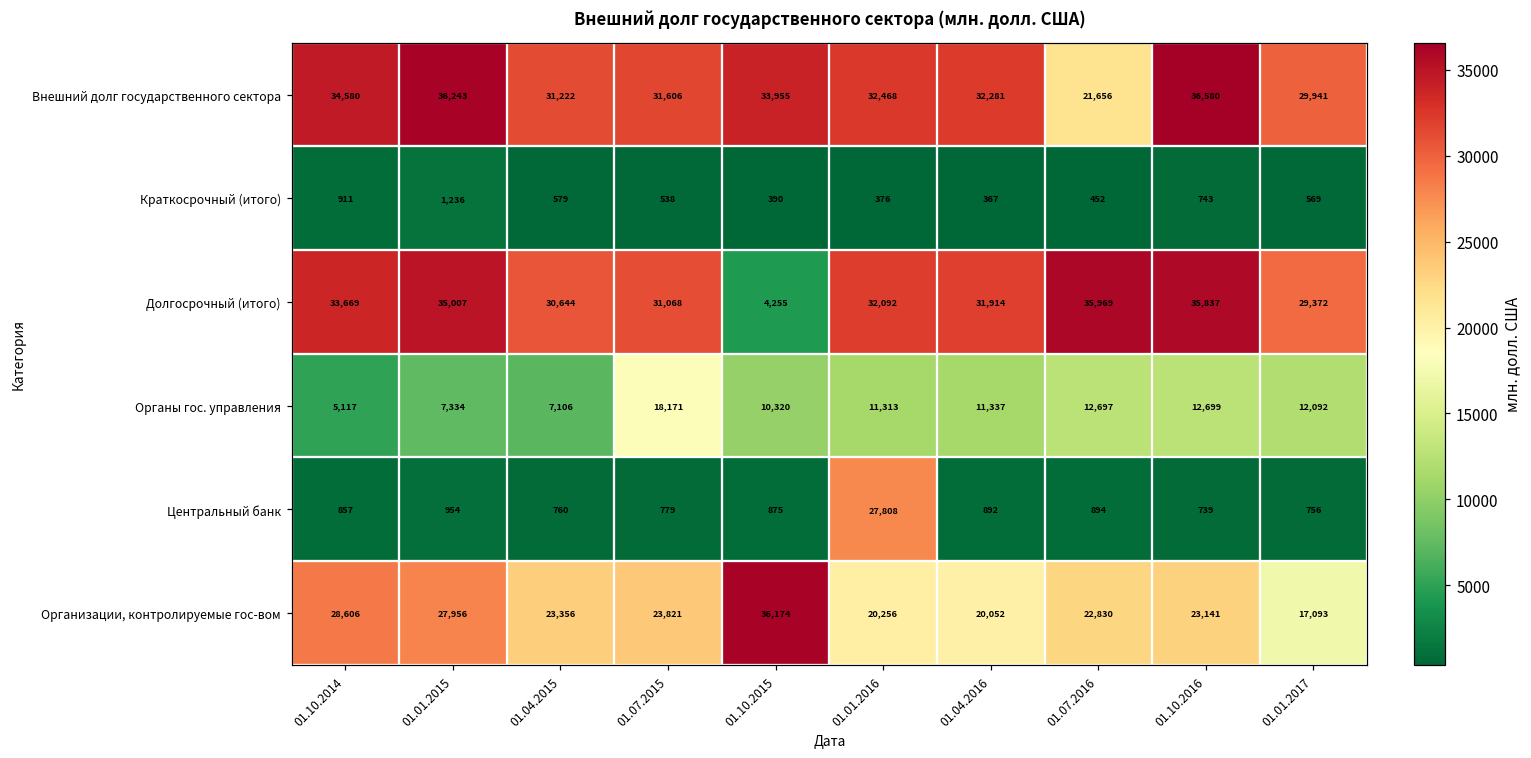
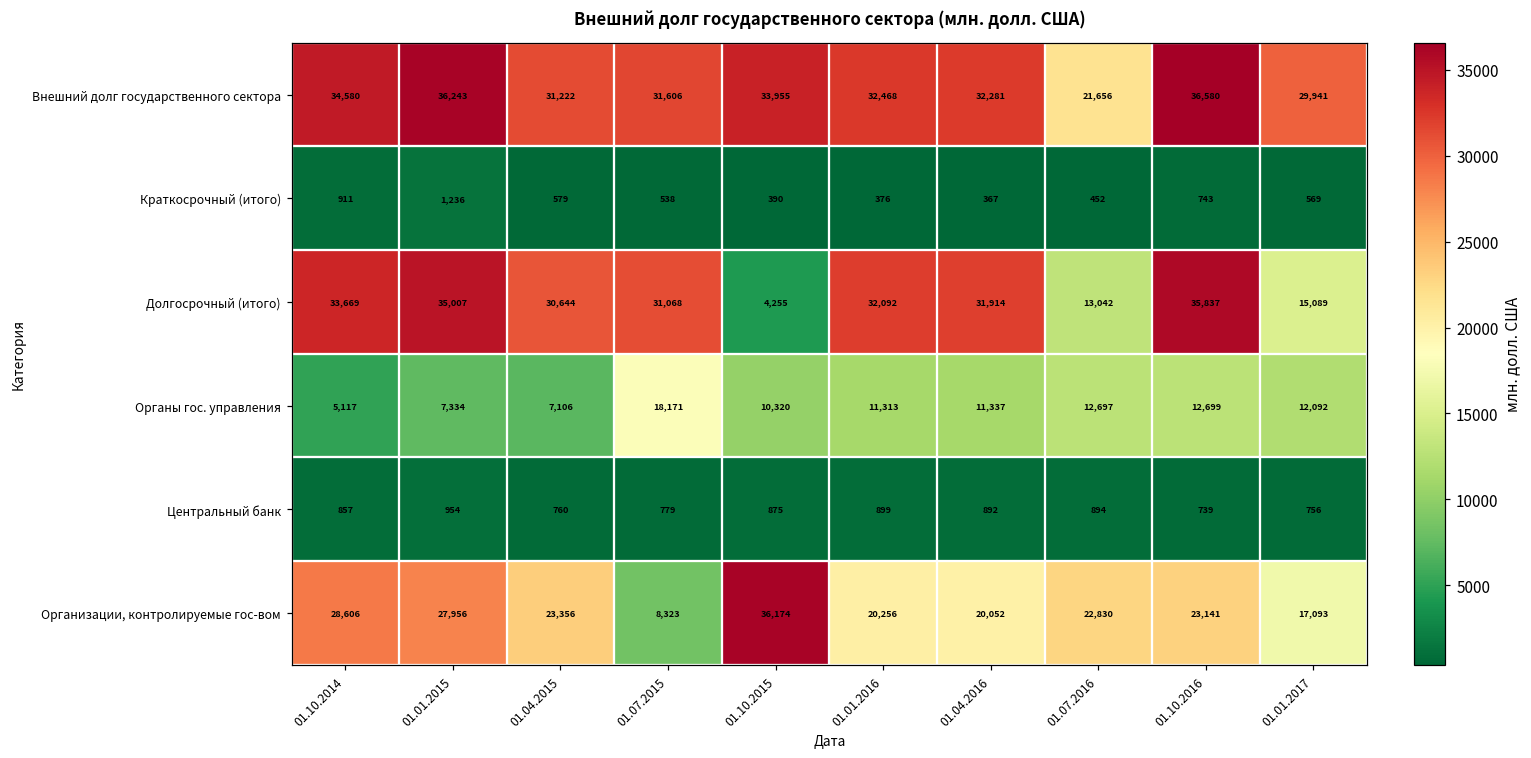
  {
    "Внешний долг государственного сектора": {
      "01.10.2014": "34,580",
      "01.01.2015": "36,243",
      "01.04.2015": "31,222",
      "01.07.2015": "31,606",
      "01.10.2015": "33,955",
      "01.01.2016": "32,468",
      "01.04.2016": "32,281",
      "01.07.2016": "21,656",
      "01.10.2016": "36,580",
      "01.01.2017": "29,941"
    },
    "Краткосрочный (итого)": {
      "01.10.2014": "911",
      "01.01.2015": "1,236",
      "01.04.2015": "579",
      "01.07.2015": "538",
      "01.10.2015": "390",
      "01.01.2016": "376",
      "01.04.2016": "367",
      "01.07.2016": "452",
      "01.10.2016": "743",
      "01.01.2017": "569"
    },
    "Долгосрочный (итого)": {
      "01.10.2014": "33,669",
      "01.01.2015": "35,007",
      "01.04.2015": "30,644",
      "01.07.2015": "31,068",
      "01.10.2015": "4,255",
      "01.01.2016": "32,092",
      "01.04.2016": "31,914",
-     "01.07.2016": "35,969",
+     "01.07.2016": "13,042",
      "01.10.2016": "35,837",
-     "01.01.2017": "29,372"
+     "01.01.2017": "15,089"
    },
    "Органы гос. управления": {
      "01.10.2014": "5,117",
      "01.01.2015": "7,334",
      "01.04.2015": "7,106",
      "01.07.2015": "18,171",
      "01.10.2015": "10,320",
      "01.01.2016": "11,313",
      "01.04.2016": "11,337",
      "01.07.2016": "12,697",
      "01.10.2016": "12,699",
      "01.01.2017": "12,092"
    },
    "Центральный банк": {
      "01.10.2014": "857",
      "01.01.2015": "954",
      "01.04.2015": "760",
      "01.07.2015": "779",
      "01.10.2015": "875",
-     "01.01.2016": "27,808",
+     "01.01.2016": "899",
      "01.04.2016": "892",
      "01.07.2016": "894",
      "01.10.2016": "739",
      "01.01.2017": "756"
    },
    "Организации, контролируемые гос-вом": {
      "01.10.2014": "28,606",
      "01.01.2015": "27,956",
      "01.04.2015": "23,356",
-     "01.07.2015": "23,821",
+     "01.07.2015": "8,323",
      "01.10.2015": "36,174",
      "01.01.2016": "20,256",
      "01.04.2016": "20,052",
      "01.07.2016": "22,830",
      "01.10.2016": "23,141",
      "01.01.2017": "17,093"
    }
  }
